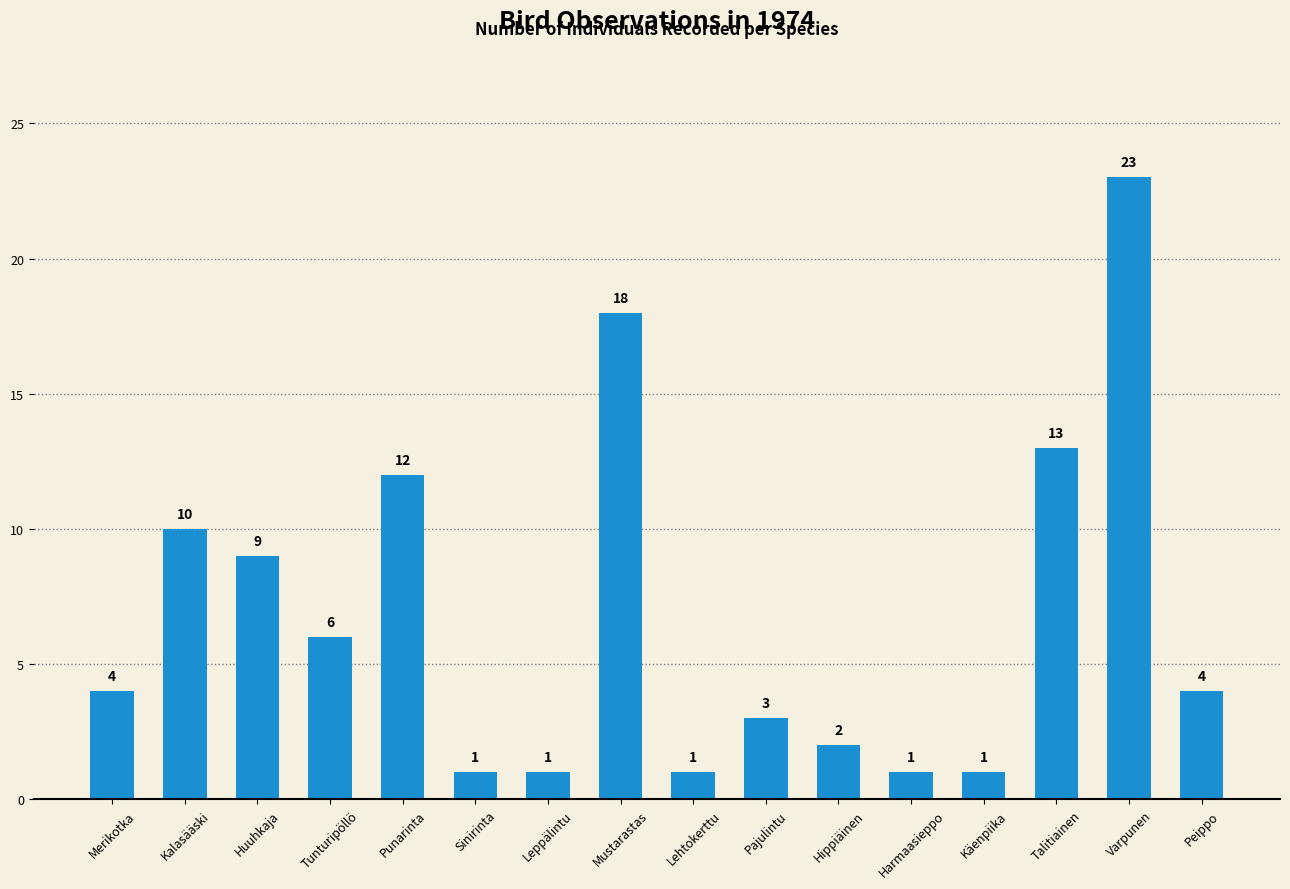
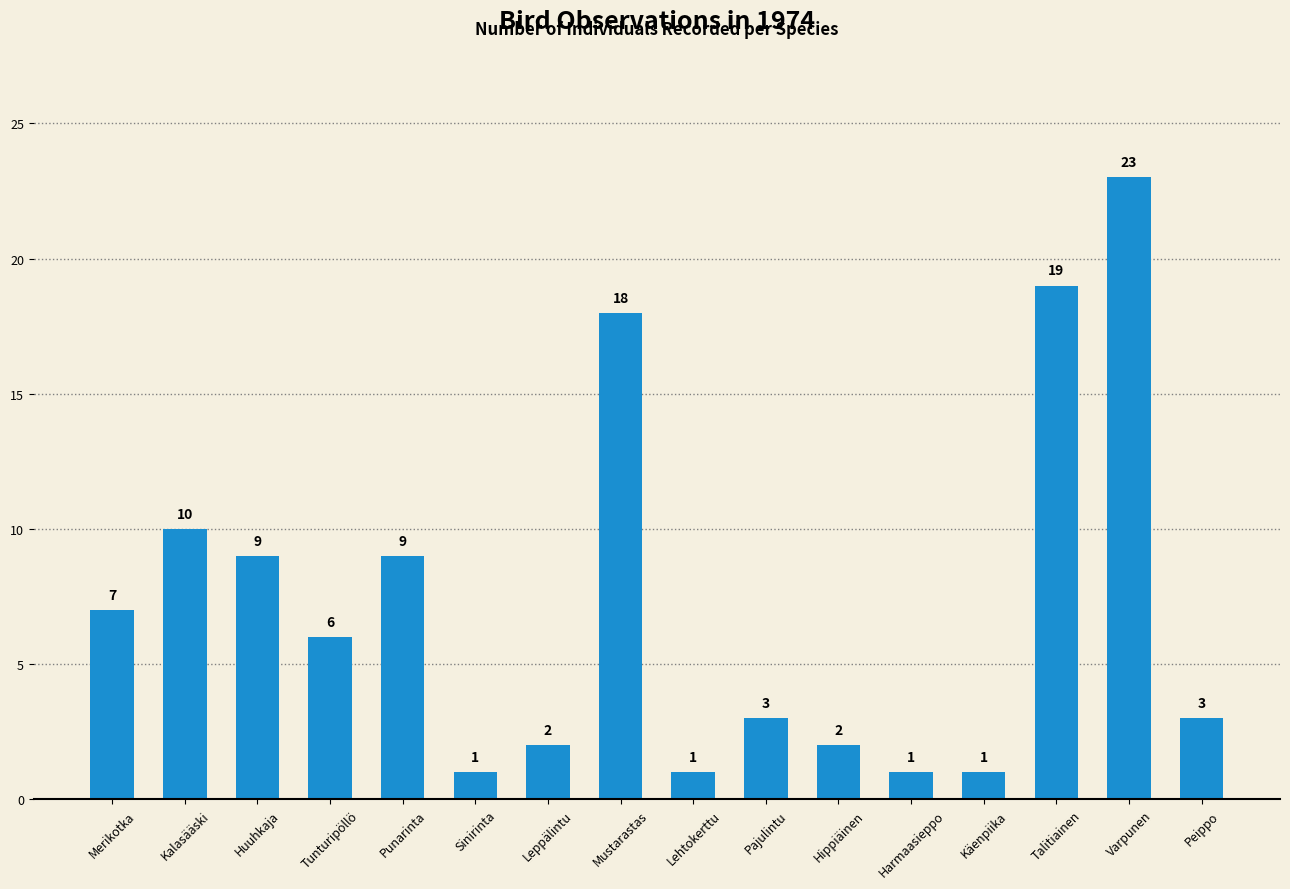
  {
-   "Merikotka": 4,
+   "Merikotka": 7,
    "Kalasääski": 10,
    "Huuhkaja": 9,
    "Tunturipöllö": 6,
-   "Punarinta": 12,
+   "Punarinta": 9,
    "Sinirinta": 1,
-   "Leppälintu": 1,
+   "Leppälintu": 2,
    "Mustarastas": 18,
    "Lehtokerttu": 1,
    "Pajulintu": 3,
    "Hippiäinen": 2,
    "Harmaasieppo": 1,
    "Käenpiika": 1,
-   "Talitiainen": 13,
+   "Talitiainen": 19,
    "Varpunen": 23,
-   "Peippo": 4
+   "Peippo": 3
  }
